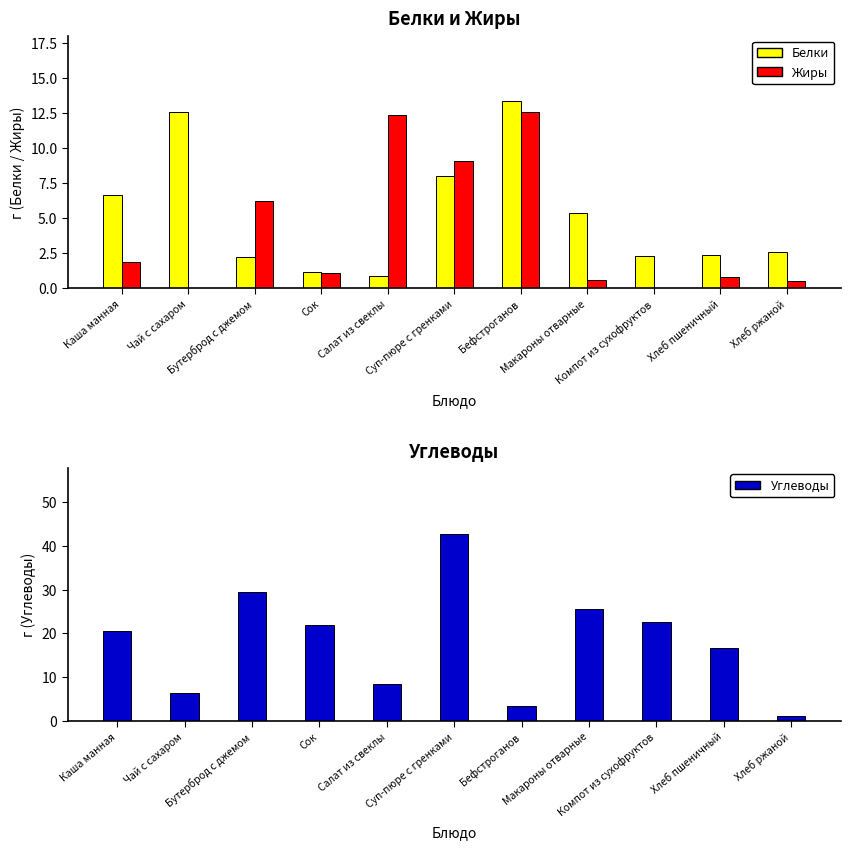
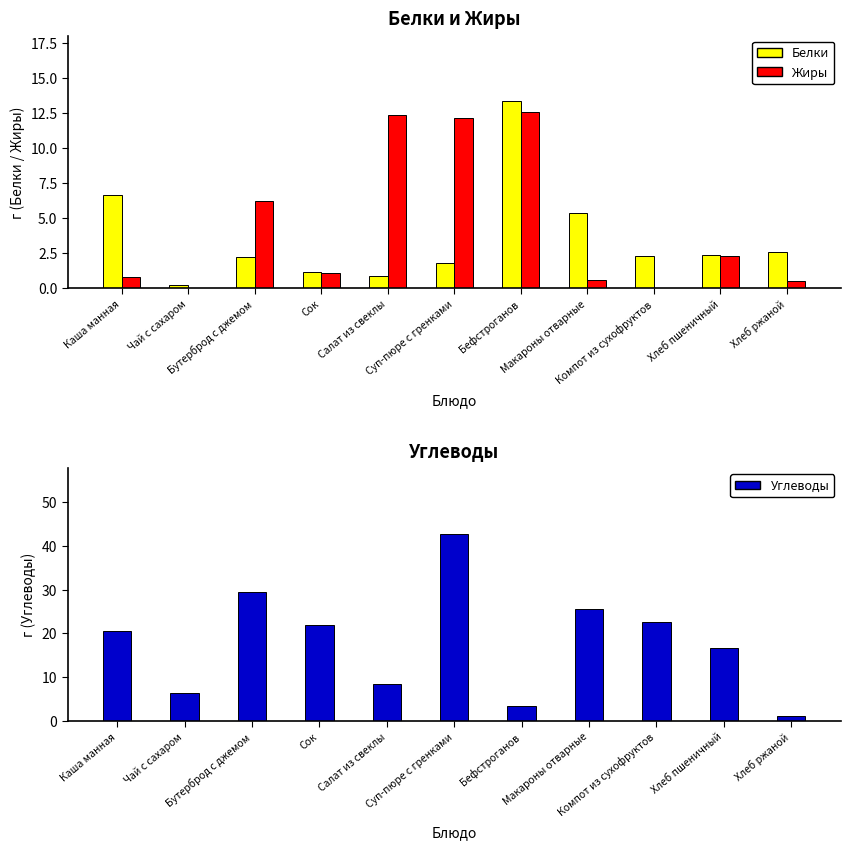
  {
    "Белки и Жиры": {
      "Белки": {
        "Каша манная": 6.7,
-       "Чай с сахаром": 12.6,
+       "Чай с сахаром": 0.2,
        "Бутерброд с джемом": 2.2,
        "Сок": 1.1,
        "Салат из свеклы": 0.9,
-       "Суп-пюре с гренками": 8.0,
+       "Суп-пюре с гренками": 1.8,
        "Бефстроганов": 13.4,
        "Макароны отварные": 5.4,
        "Компот из сухофруктов": 2.3,
        "Хлеб пшеничный": 2.4,
        "Хлеб ржаной": 2.6
      },
      "Жиры": {
-       "Каша манная": 1.9,
+       "Каша манная": 0.8,
        "Чай с сахаром": 0.0,
        "Бутерброд с джемом": 6.2,
        "Сок": 1.1,
        "Салат из свеклы": 12.4,
-       "Суп-пюре с гренками": 9.1,
+       "Суп-пюре с гренками": 12.2,
        "Бефстроганов": 12.6,
        "Макароны отварные": 0.6,
        "Компот из сухофруктов": 0.0,
-       "Хлеб пшеничный": 0.8,
+       "Хлеб пшеничный": 2.3,
        "Хлеб ржаной": 0.5
      }
    },
    "Углеводы": {
      "Каша манная": 21,
      "Чай с сахаром": 6,
      "Бутерброд с джемом": 29,
      "Сок": 22,
      "Салат из свеклы": 8,
      "Суп-пюре с гренками": 43,
      "Бефстроганов": 3,
      "Макароны отварные": 26,
      "Компот из сухофруктов": 23,
      "Хлеб пшеничный": 17,
      "Хлеб ржаной": 1
    }
  }
